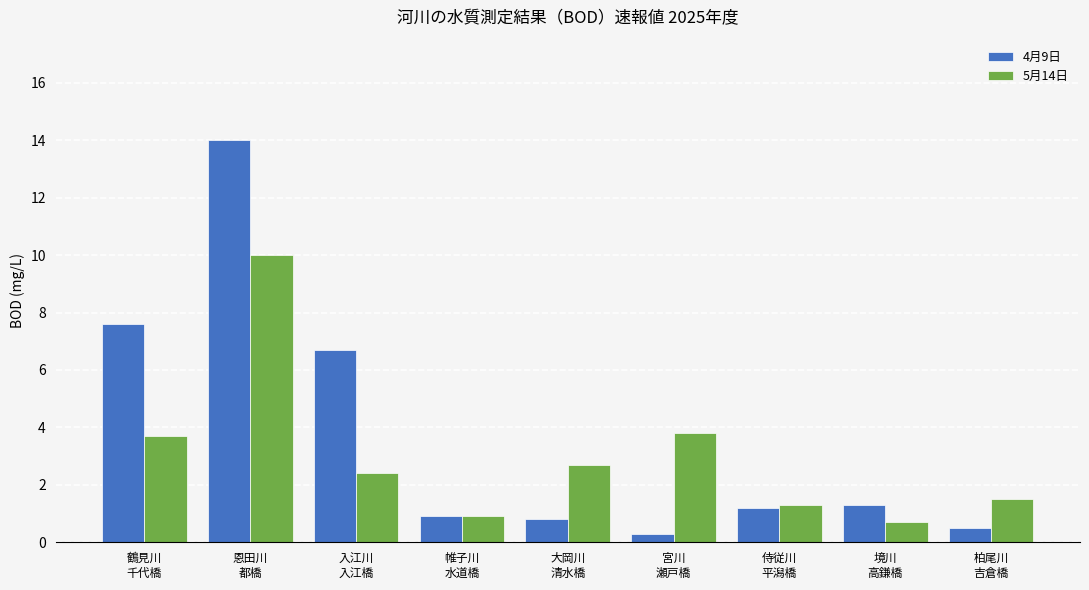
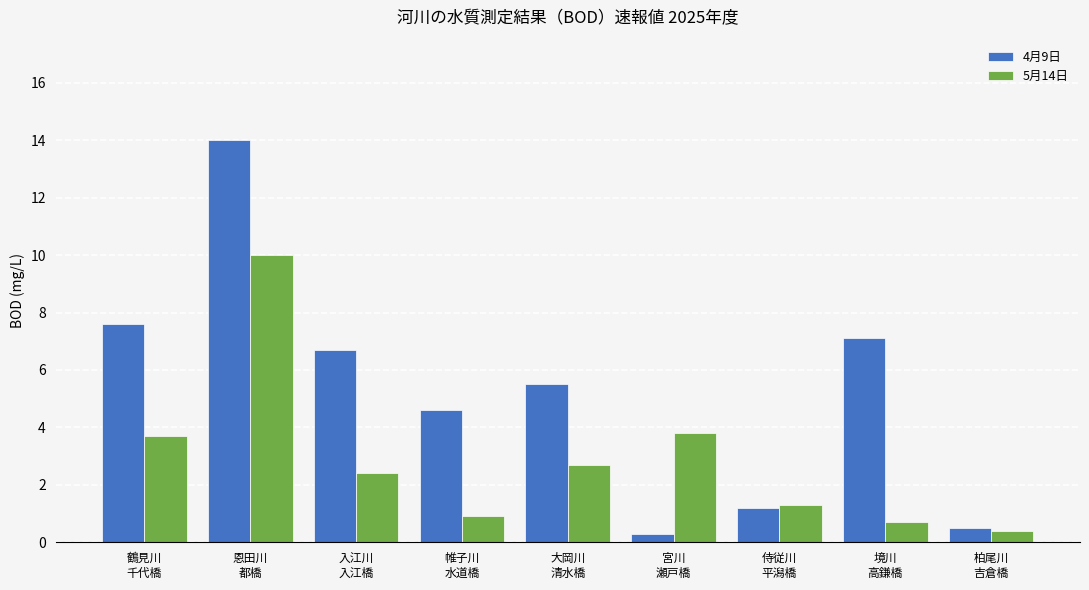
  {
    "4月9日": {
      "鶴見川 千代橋": 7.6,
      "恩田川 都橋": 14.0,
      "入江川 入江橋": 6.7,
-     "帷子川 水道橋": 0.9,
-     "大岡川 清水橋": 0.8,
+     "帷子川 水道橋": 4.6,
+     "大岡川 清水橋": 5.5,
      "宮川 瀬戸橋": 0.3,
      "侍従川 平潟橋": 1.2,
-     "境川 高鎌橋": 1.3,
+     "境川 高鎌橋": 7.1,
      "柏尾川 吉倉橋": 0.5
    },
    "5月14日": {
      "鶴見川 千代橋": 3.7,
      "恩田川 都橋": 10.0,
      "入江川 入江橋": 2.4,
      "帷子川 水道橋": 0.9,
      "大岡川 清水橋": 2.7,
      "宮川 瀬戸橋": 3.8,
      "侍従川 平潟橋": 1.3,
      "境川 高鎌橋": 0.7,
-     "柏尾川 吉倉橋": 1.5
+     "柏尾川 吉倉橋": 0.4
    }
  }
